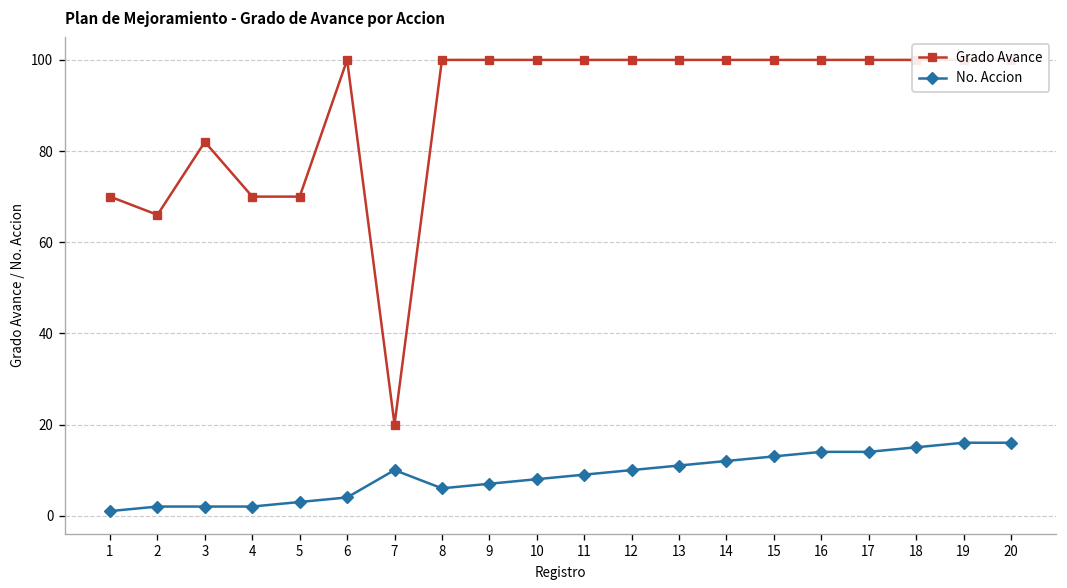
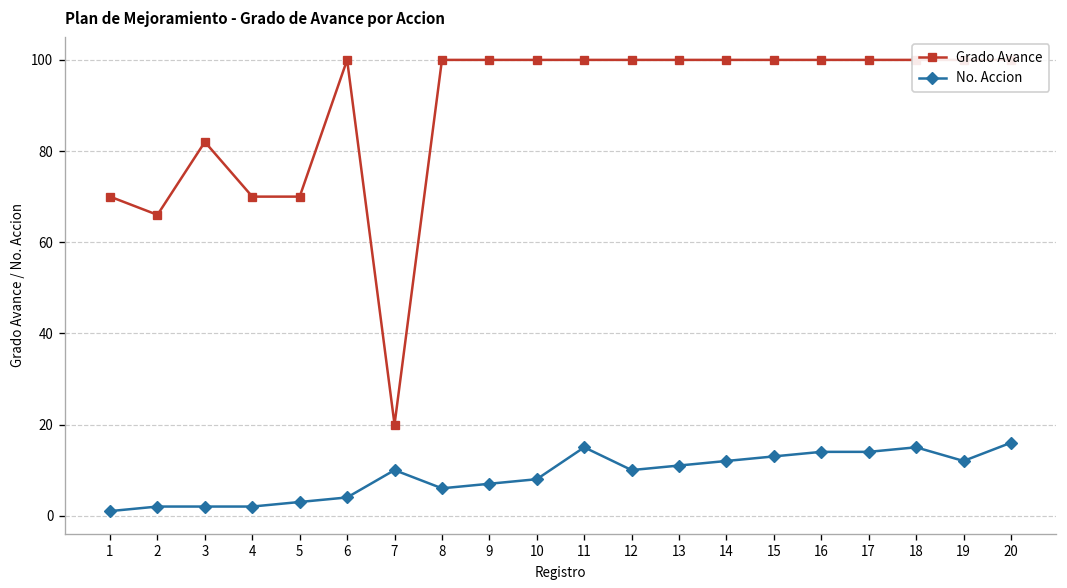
  {
    "Grado Avance": {
      "1": 70,
      "2": 66,
      "3": 82,
      "4": 70,
      "5": 70,
      "6": 100,
      "7": 20,
      "8": 100,
      "9": 100,
      "10": 100,
      "11": 100,
      "12": 100,
      "13": 100,
      "14": 100,
      "15": 100,
      "16": 100,
      "17": 100
    },
    "No. Accion": {
      "1": 1,
      "2": 2,
      "3": 2,
      "4": 2,
      "5": 3,
      "6": 4,
      "7": 10,
      "8": 6,
      "9": 7,
      "10": 8,
-     "11": 9,
+     "11": 15,
      "12": 10,
      "13": 11,
      "14": 12,
      "15": 13,
      "16": 14,
      "17": 14,
      "18": 15,
-     "19": 16,
+     "19": 12,
      "20": 16
    }
  }
